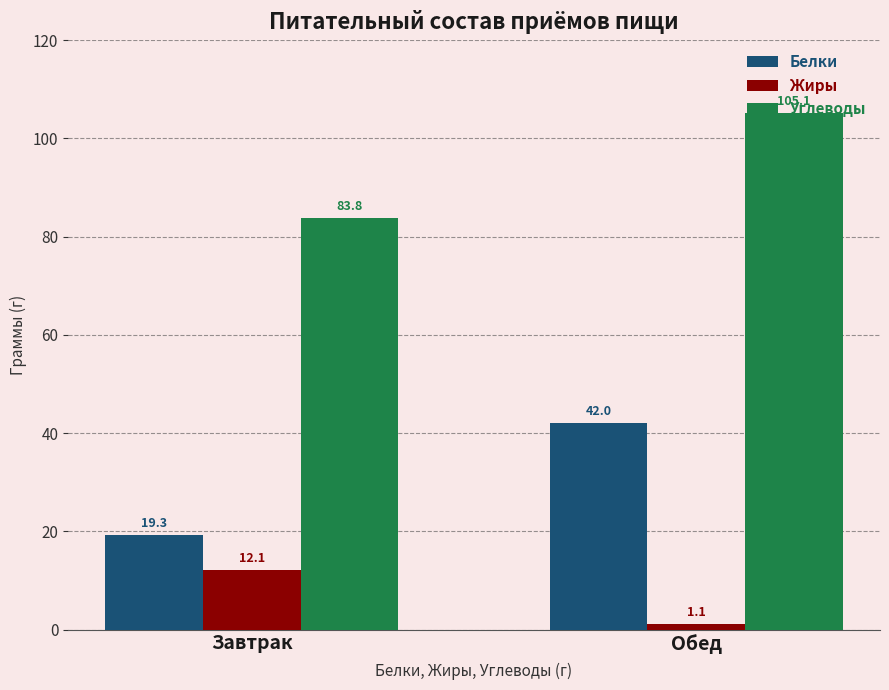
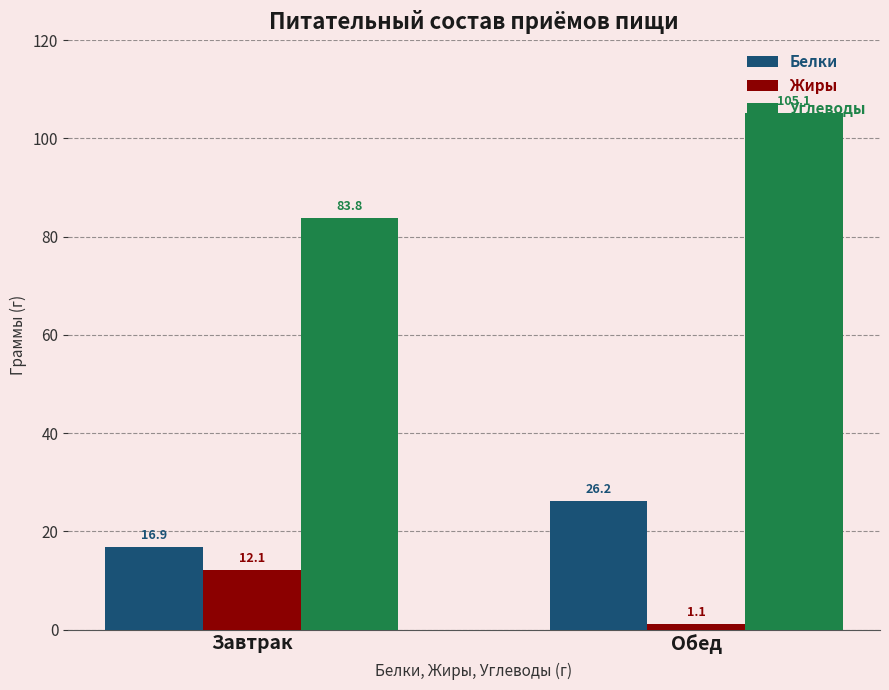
  {
    "Белки": {
-     "Завтрак": 19.3,
-     "Обед": 42.0
+     "Завтрак": 16.9,
+     "Обед": 26.2
    },
    "Жиры": {
      "Завтрак": 12.1,
      "Обед": 1.1
    },
    "Углеводы": {
      "Завтрак": 83.8,
      "Обед": 105.1
    }
  }
